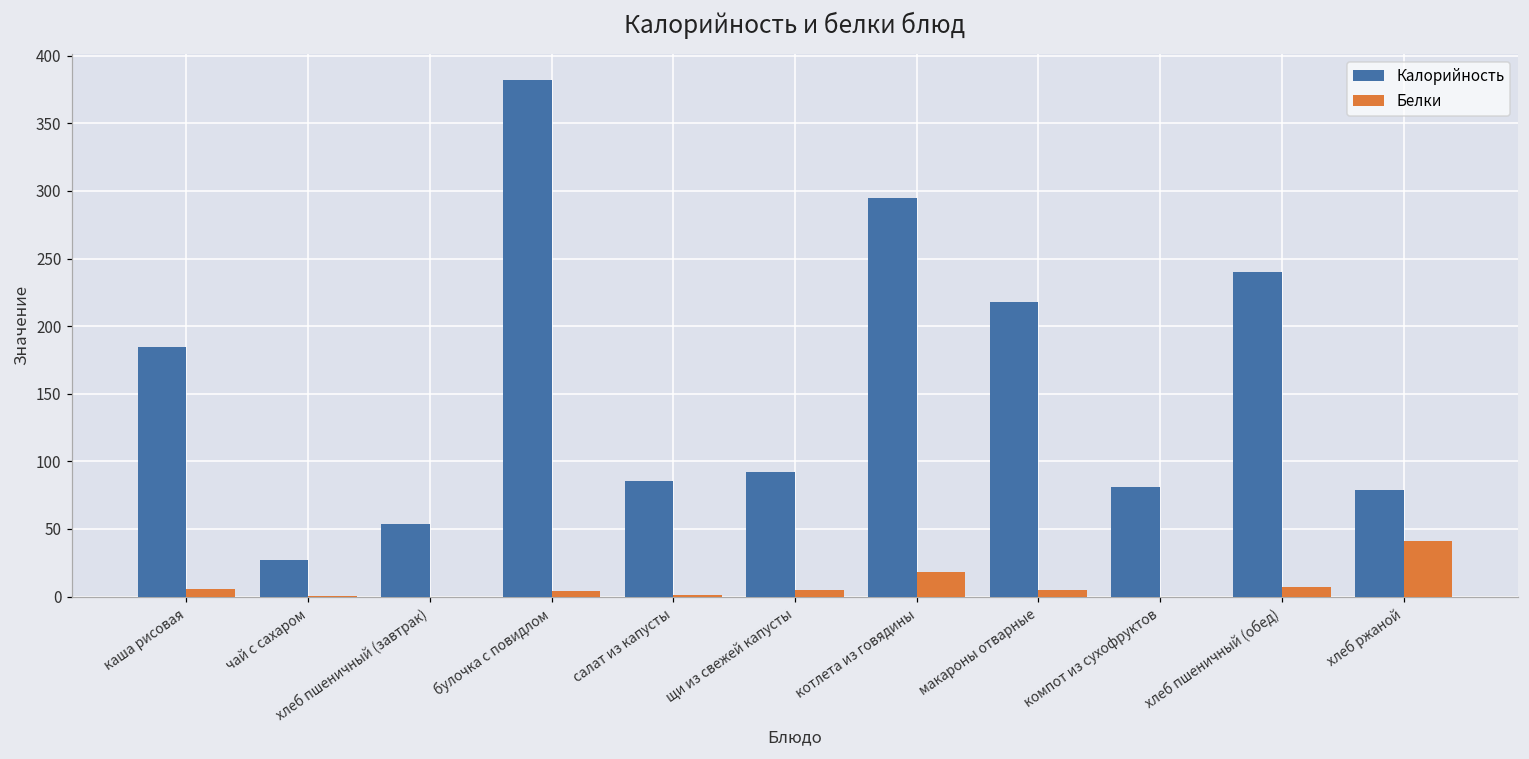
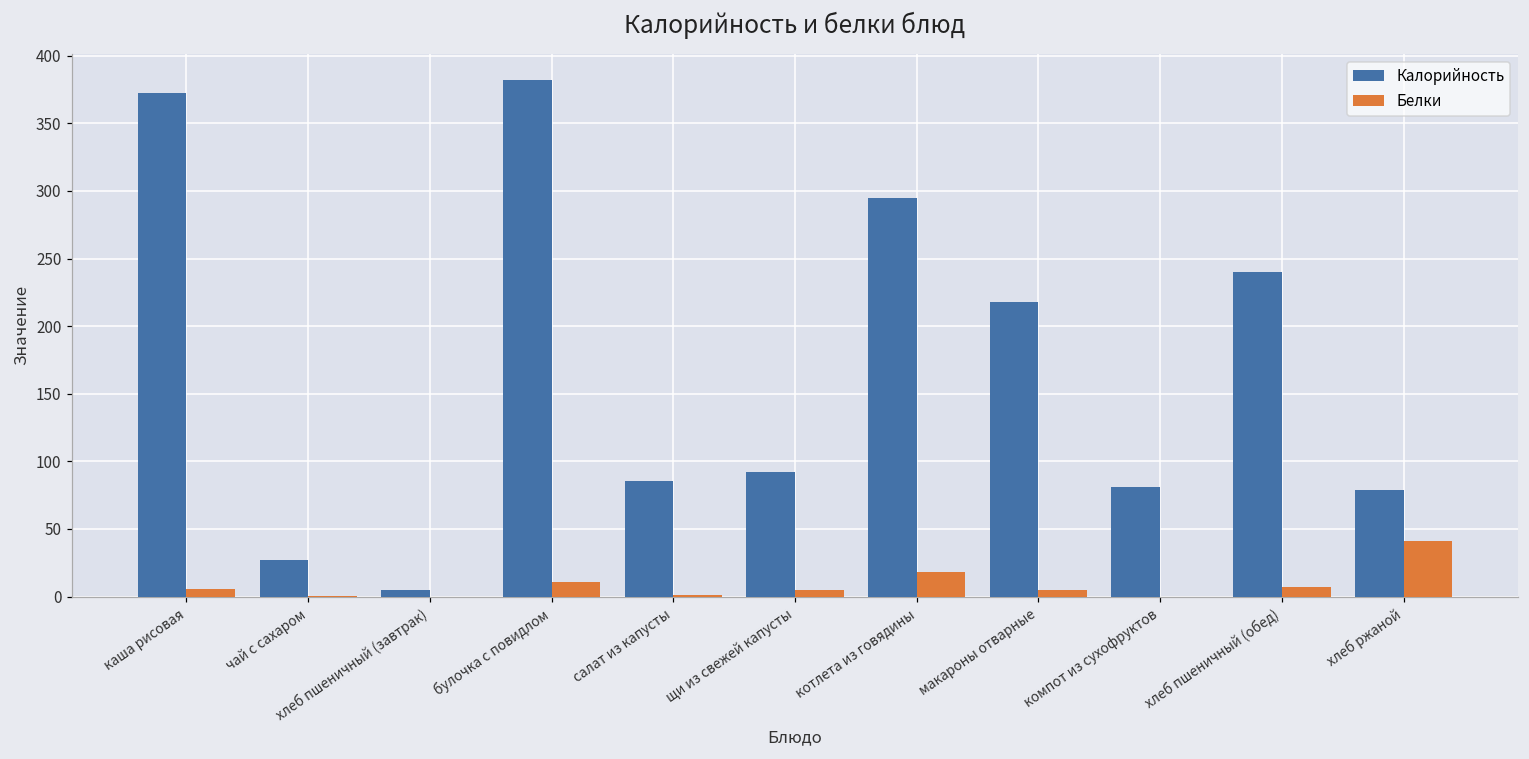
  {
    "Калорийность": {
-     "каша рисовая": 185,
+     "каша рисовая": 372,
      "чай с сахаром": 27,
-     "хлеб пшеничный (завтрак)": 54,
+     "хлеб пшеничный (завтрак)": 5,
      "булочка с повидлом": 382,
      "салат из капусты": 86,
      "щи из свежей капусты": 92,
      "котлета из говядины": 295,
      "макароны отварные": 218,
      "компот из сухофруктов": 81,
      "хлеб пшеничный (обед)": 240,
      "хлеб ржаной": 79
    },
    "Белки": {
      "каша рисовая": 5,
      "хлеб пшеничный (завтрак)": 0,
-     "булочка с повидлом": 4,
+     "булочка с повидлом": 11,
      "щи из свежей капусты": 5,
      "котлета из говядины": 18,
      "макароны отварные": 5,
      "компот из сухофруктов": 0,
      "хлеб пшеничный (обед)": 7,
      "хлеб ржаной": 41
    }
  }
